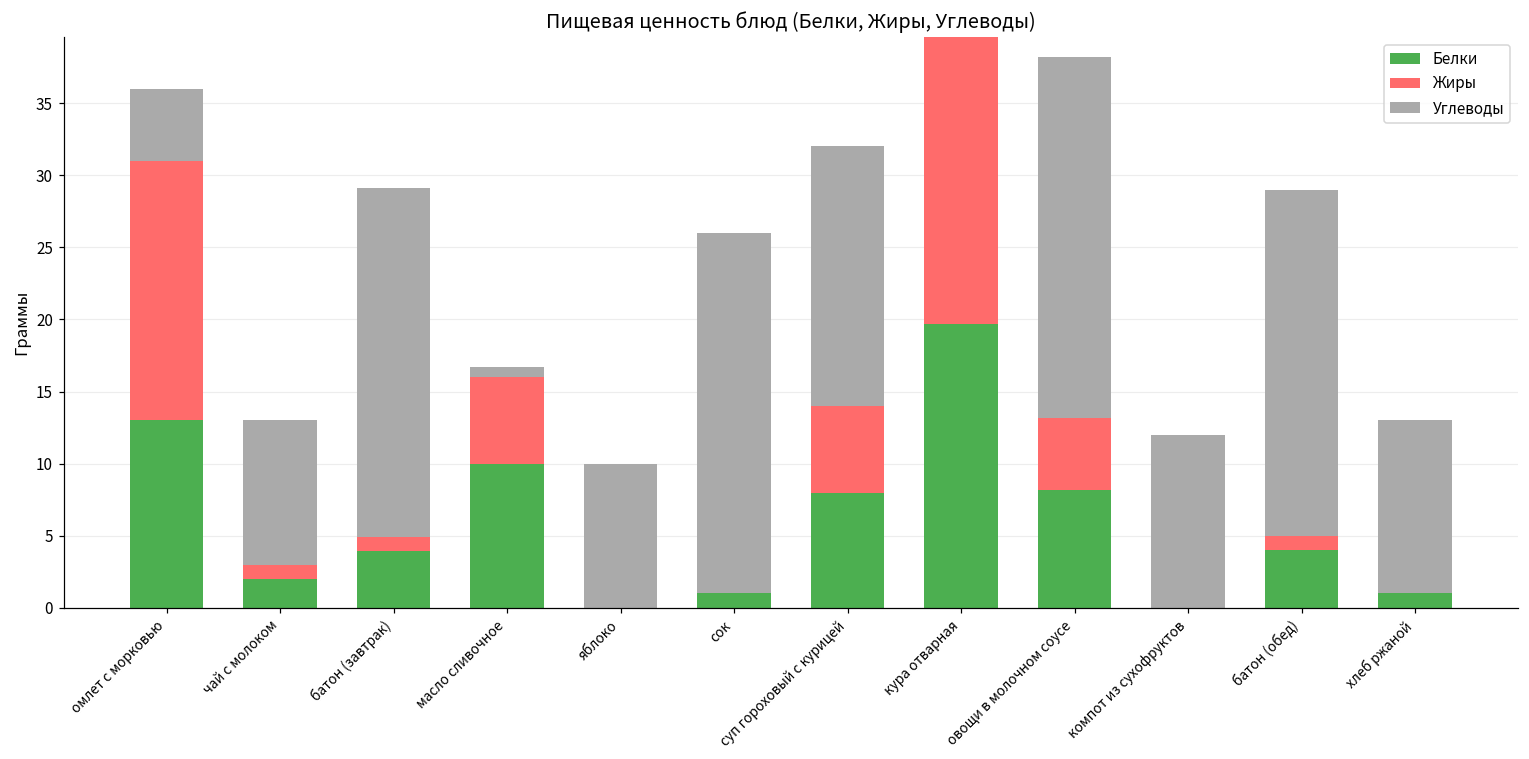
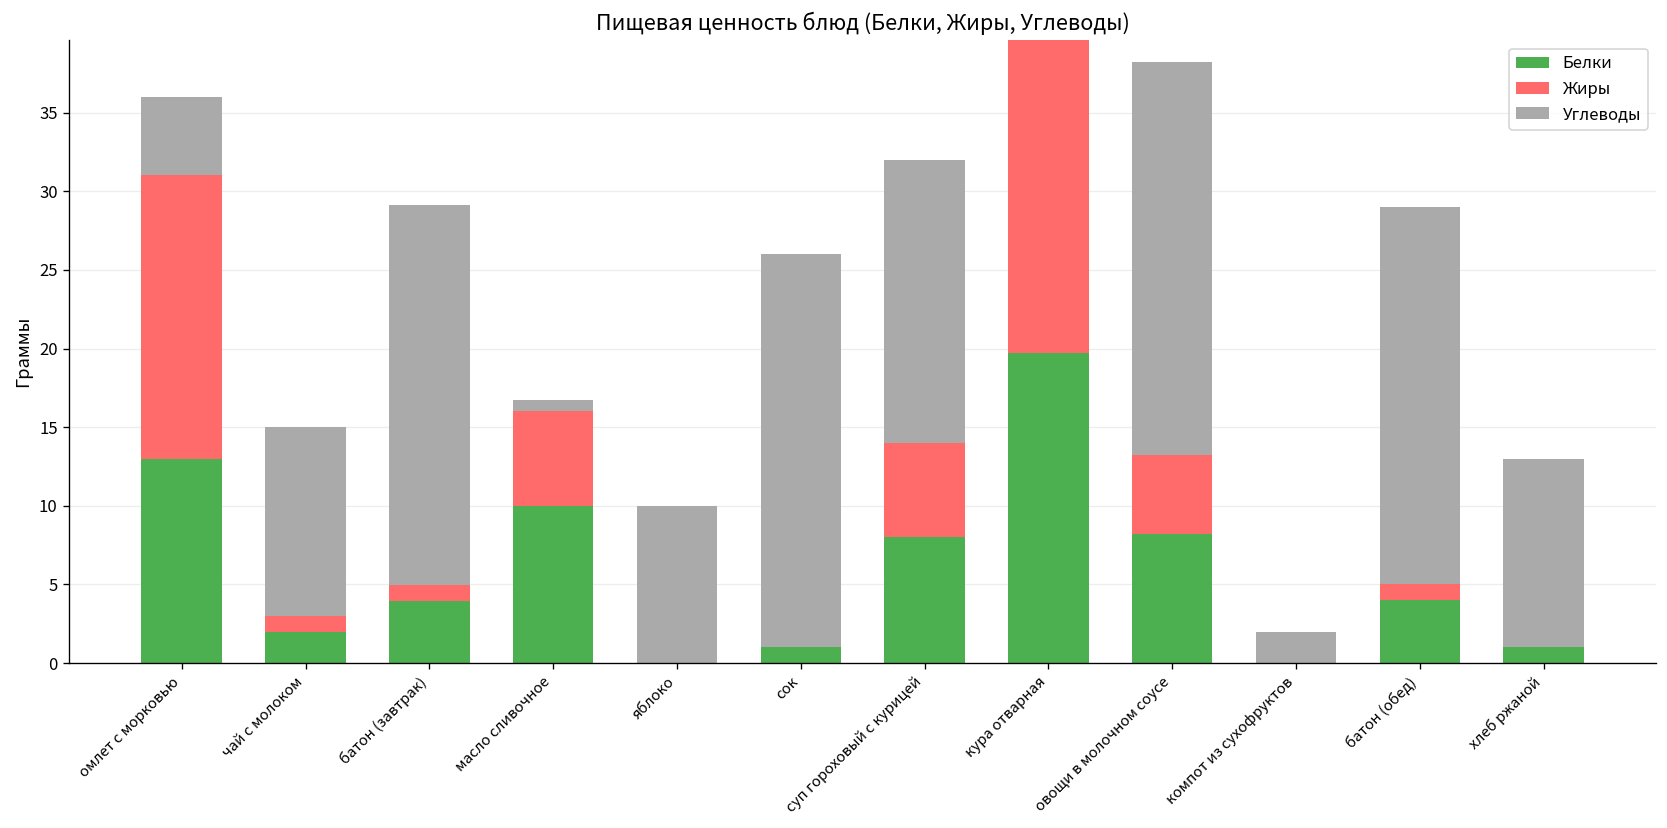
  {
    "Белки": {
      "омлет с морковью": 13,
      "чай с молоком": 2,
      "батон (завтрак)": 4,
      "масло сливочное": 10,
      "яблоко": 0,
      "сок": 1,
      "суп гороховый с курицей": 8,
      "кура отварная": 19.7,
      "овощи в молочном соусе": 8.2,
      "компот из сухофруктов": 0,
      "батон (обед)": 4,
      "хлеб ржаной": 1
    },
    "Жиры": {
      "омлет с морковью": 18,
      "чай с молоком": 1,
      "батон (завтрак)": 1,
      "масло сливочное": 6,
      "яблоко": 0,
      "сок": 0,
      "суп гороховый с курицей": 6,
      "кура отварная": 20,
      "овощи в молочном соусе": 5,
      "компот из сухофруктов": 0,
      "батон (обед)": 1,
      "хлеб ржаной": 0
    },
    "Углеводы": {
      "омлет с морковью": 5,
-     "чай с молоком": 10,
+     "чай с молоком": 12,
      "батон (завтрак)": 24,
      "масло сливочное": 0.7,
      "яблоко": 10,
      "сок": 25,
      "суп гороховый с курицей": 18,
      "кура отварная": 0,
      "овощи в молочном соусе": 25,
-     "компот из сухофруктов": 12,
+     "компот из сухофруктов": 2,
      "батон (обед)": 24,
      "хлеб ржаной": 12
    }
  }
